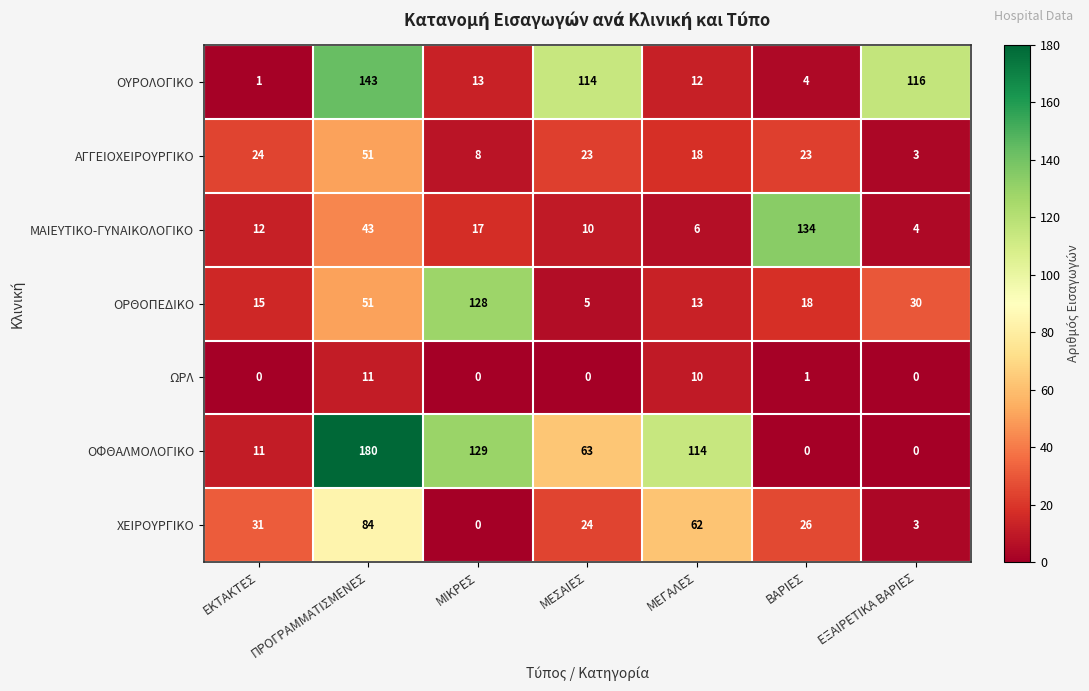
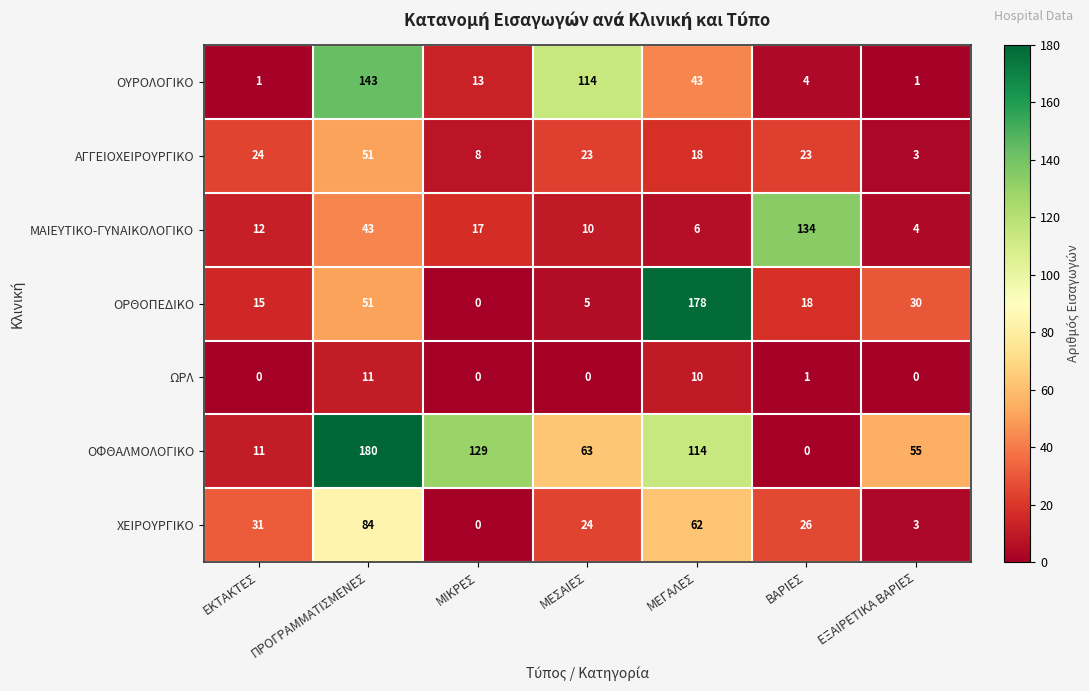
  {
    "ΟΥΡΟΛΟΓΙΚΟ": {
      "ΕΚΤΑΚΤΕΣ": 1,
      "ΠΡΟΓΡΑΜΜΑΤΙΣΜΕΝΕΣ": 143,
      "ΜΙΚΡΕΣ": 13,
      "ΜΕΣΑΙΕΣ": 114,
-     "ΜΕΓΑΛΕΣ": 12,
+     "ΜΕΓΑΛΕΣ": 43,
      "ΒΑΡΙΕΣ": 4,
-     "ΕΞΑΙΡΕΤΙΚΑ ΒΑΡΙΕΣ": 116
+     "ΕΞΑΙΡΕΤΙΚΑ ΒΑΡΙΕΣ": 1
    },
    "ΑΓΓΕΙΟΧΕΙΡΟΥΡΓΙΚΟ": {
      "ΕΚΤΑΚΤΕΣ": 24,
      "ΠΡΟΓΡΑΜΜΑΤΙΣΜΕΝΕΣ": 51,
      "ΜΙΚΡΕΣ": 8,
      "ΜΕΣΑΙΕΣ": 23,
      "ΜΕΓΑΛΕΣ": 18,
      "ΒΑΡΙΕΣ": 23,
      "ΕΞΑΙΡΕΤΙΚΑ ΒΑΡΙΕΣ": 3
    },
    "ΜΑΙΕΥΤΙΚΟ-ΓΥΝΑΙΚΟΛΟΓΙΚΟ": {
      "ΕΚΤΑΚΤΕΣ": 12,
      "ΠΡΟΓΡΑΜΜΑΤΙΣΜΕΝΕΣ": 43,
      "ΜΙΚΡΕΣ": 17,
      "ΜΕΣΑΙΕΣ": 10,
      "ΜΕΓΑΛΕΣ": 6,
      "ΒΑΡΙΕΣ": 134,
      "ΕΞΑΙΡΕΤΙΚΑ ΒΑΡΙΕΣ": 4
    },
    "ΟΡΘΟΠΕΔΙΚΟ": {
      "ΕΚΤΑΚΤΕΣ": 15,
      "ΠΡΟΓΡΑΜΜΑΤΙΣΜΕΝΕΣ": 51,
-     "ΜΙΚΡΕΣ": 128,
+     "ΜΙΚΡΕΣ": 0,
      "ΜΕΣΑΙΕΣ": 5,
-     "ΜΕΓΑΛΕΣ": 13,
+     "ΜΕΓΑΛΕΣ": 178,
      "ΒΑΡΙΕΣ": 18,
      "ΕΞΑΙΡΕΤΙΚΑ ΒΑΡΙΕΣ": 30
    },
    "ΩΡΛ": {
      "ΕΚΤΑΚΤΕΣ": 0,
      "ΠΡΟΓΡΑΜΜΑΤΙΣΜΕΝΕΣ": 11,
      "ΜΙΚΡΕΣ": 0,
      "ΜΕΣΑΙΕΣ": 0,
      "ΜΕΓΑΛΕΣ": 10,
      "ΒΑΡΙΕΣ": 1,
      "ΕΞΑΙΡΕΤΙΚΑ ΒΑΡΙΕΣ": 0
    },
    "ΟΦΘΑΛΜΟΛΟΓΙΚΟ": {
      "ΕΚΤΑΚΤΕΣ": 11,
      "ΠΡΟΓΡΑΜΜΑΤΙΣΜΕΝΕΣ": 180,
      "ΜΙΚΡΕΣ": 129,
      "ΜΕΣΑΙΕΣ": 63,
      "ΜΕΓΑΛΕΣ": 114,
      "ΒΑΡΙΕΣ": 0,
-     "ΕΞΑΙΡΕΤΙΚΑ ΒΑΡΙΕΣ": 0
+     "ΕΞΑΙΡΕΤΙΚΑ ΒΑΡΙΕΣ": 55
    },
    "ΧΕΙΡΟΥΡΓΙΚΟ": {
      "ΕΚΤΑΚΤΕΣ": 31,
      "ΠΡΟΓΡΑΜΜΑΤΙΣΜΕΝΕΣ": 84,
      "ΜΙΚΡΕΣ": 0,
      "ΜΕΣΑΙΕΣ": 24,
      "ΜΕΓΑΛΕΣ": 62,
      "ΒΑΡΙΕΣ": 26,
      "ΕΞΑΙΡΕΤΙΚΑ ΒΑΡΙΕΣ": 3
    }
  }
